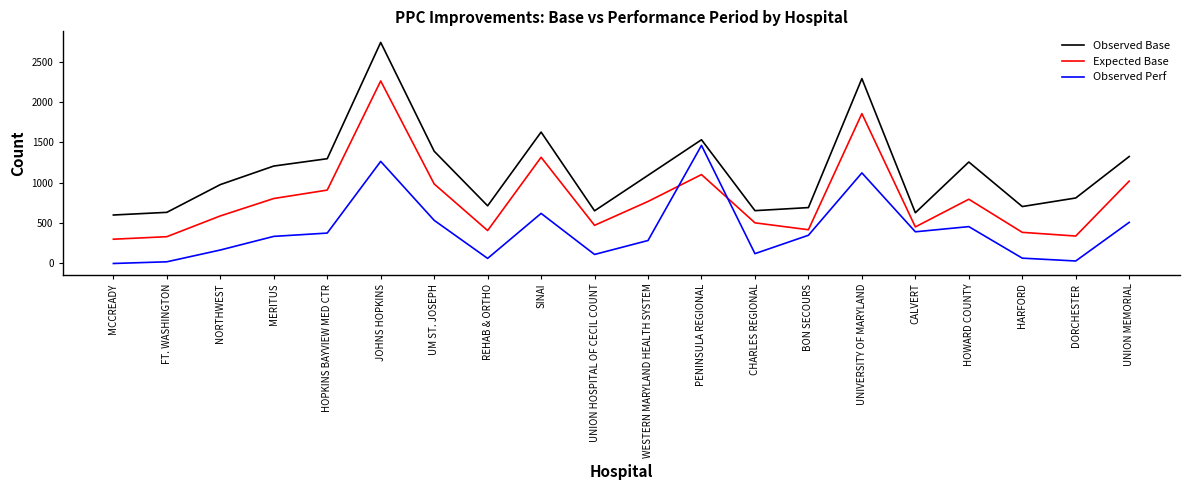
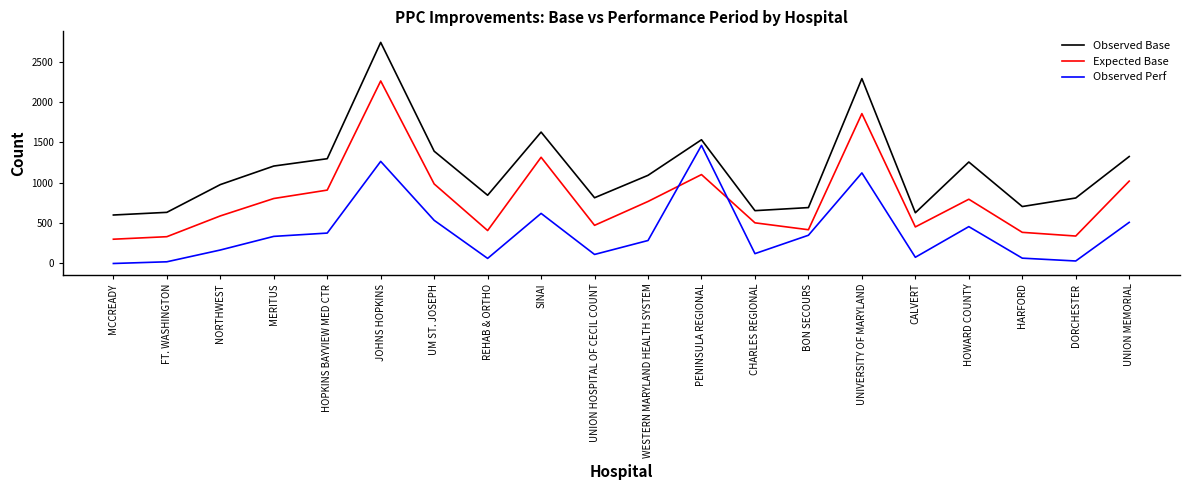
  {
    "Observed Base": {
      "MCCREADY": 600,
      "FT. WASHINGTON": 600,
      "NORTHWEST": 1000,
      "MERITUS": 1200,
      "HOPKINS BAYVIEW MED CTR": 1300,
      "JOHNS HOPKINS": 2700,
      "UM ST. JOSEPH": 1400,
-     "REHAB & ORTHO": 700,
+     "REHAB & ORTHO": 800,
      "SINAI": 1600,
-     "UNION HOSPITAL OF CECIL COUNT": 700,
+     "UNION HOSPITAL OF CECIL COUNT": 800,
      "WESTERN MARYLAND HEALTH SYSTEM": 1100,
      "PENINSULA REGIONAL": 1500,
      "CHARLES REGIONAL": 700,
      "BON SECOURS": 700,
      "UNIVERSITY OF MARYLAND": 2300,
      "CALVERT": 600,
      "HOWARD COUNTY": 1300,
      "HARFORD": 700,
      "DORCHESTER": 800,
      "UNION MEMORIAL": 1300
    },
    "Expected Base": {
      "MCCREADY": 300,
      "FT. WASHINGTON": 300,
      "NORTHWEST": 600,
      "MERITUS": 800,
      "HOPKINS BAYVIEW MED CTR": 900,
      "JOHNS HOPKINS": 2300,
      "UM ST. JOSEPH": 1000,
      "REHAB & ORTHO": 400,
      "SINAI": 1300,
      "UNION HOSPITAL OF CECIL COUNT": 500,
      "WESTERN MARYLAND HEALTH SYSTEM": 800,
      "PENINSULA REGIONAL": 1100,
      "CHARLES REGIONAL": 500,
      "BON SECOURS": 400,
      "UNIVERSITY OF MARYLAND": 1900,
      "CALVERT": 500,
      "HOWARD COUNTY": 800,
      "HARFORD": 400,
      "DORCHESTER": 300,
      "UNION MEMORIAL": 1000
    },
    "Observed Perf": {
      "MCCREADY": 0,
      "FT. WASHINGTON": 0,
      "NORTHWEST": 200,
      "MERITUS": 300,
      "HOPKINS BAYVIEW MED CTR": 400,
      "JOHNS HOPKINS": 1300,
      "UM ST. JOSEPH": 500,
      "REHAB & ORTHO": 100,
      "SINAI": 600,
      "UNION HOSPITAL OF CECIL COUNT": 100,
      "WESTERN MARYLAND HEALTH SYSTEM": 300,
      "PENINSULA REGIONAL": 1500,
      "CHARLES REGIONAL": 100,
      "BON SECOURS": 400,
      "UNIVERSITY OF MARYLAND": 1100,
-     "CALVERT": 400,
+     "CALVERT": 100,
      "HOWARD COUNTY": 500,
      "HARFORD": 100,
      "DORCHESTER": 0,
      "UNION MEMORIAL": 500
    }
  }
